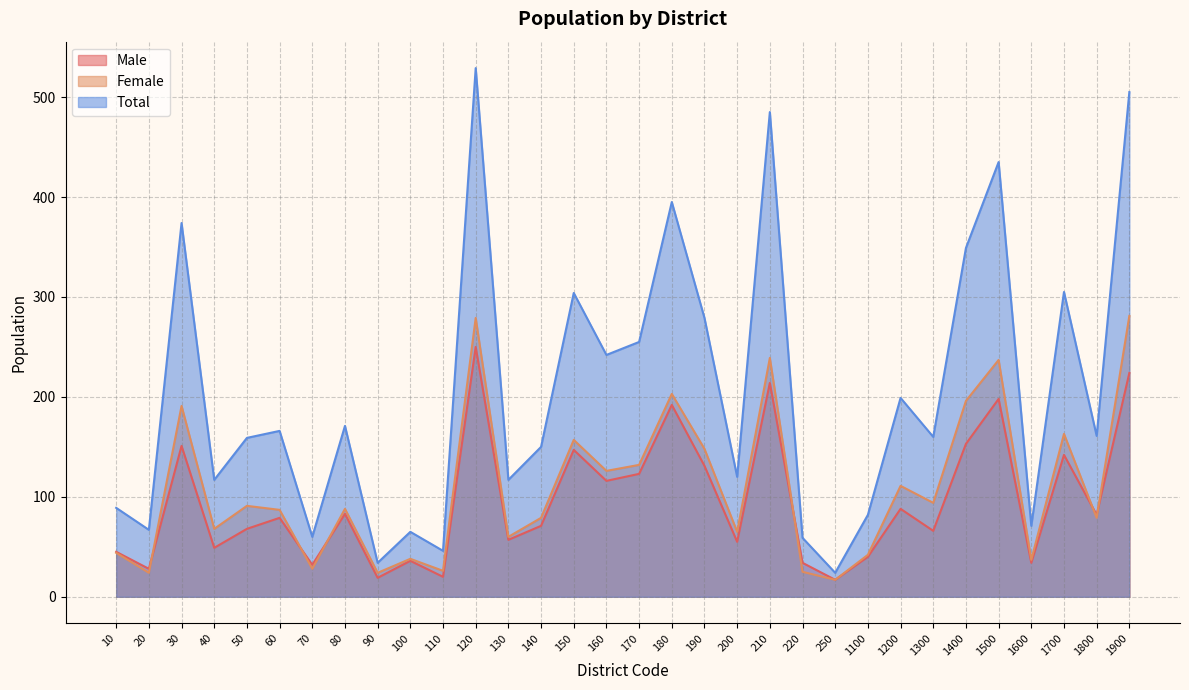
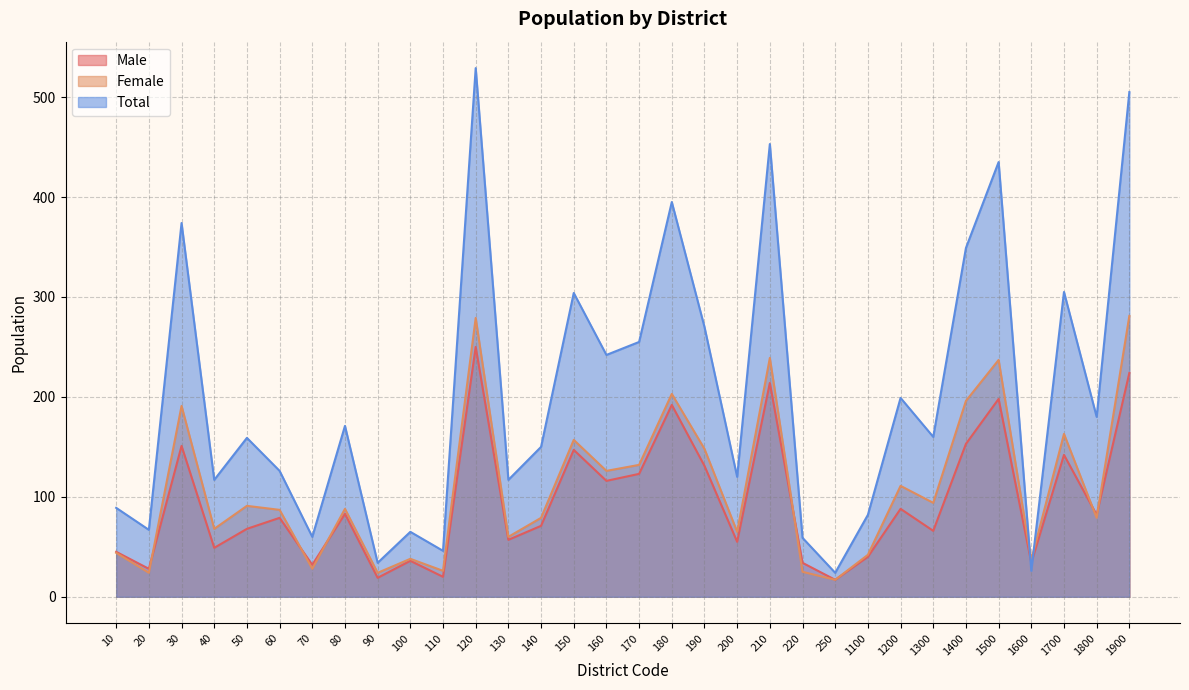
  {
    "Total": {
      "10": 90,
      "20": 70,
      "30": 370,
      "40": 120,
      "50": 160,
-     "60": 170,
+     "60": 130,
      "70": 60,
      "80": 170,
      "90": 30,
      "100": 70,
      "110": 50,
      "120": 530,
      "130": 120,
      "140": 150,
      "150": 300,
      "160": 240,
      "170": 260,
      "180": 400,
-     "190": 280,
+     "190": 270,
      "200": 120,
-     "210": 490,
+     "210": 450,
      "220": 60,
      "250": 20,
      "1100": 80,
      "1200": 200,
      "1300": 160,
      "1400": 350,
      "1500": 440,
-     "1600": 70,
+     "1600": 30,
      "1700": 310,
-     "1800": 160,
+     "1800": 180,
      "1900": 510
    }
  }
